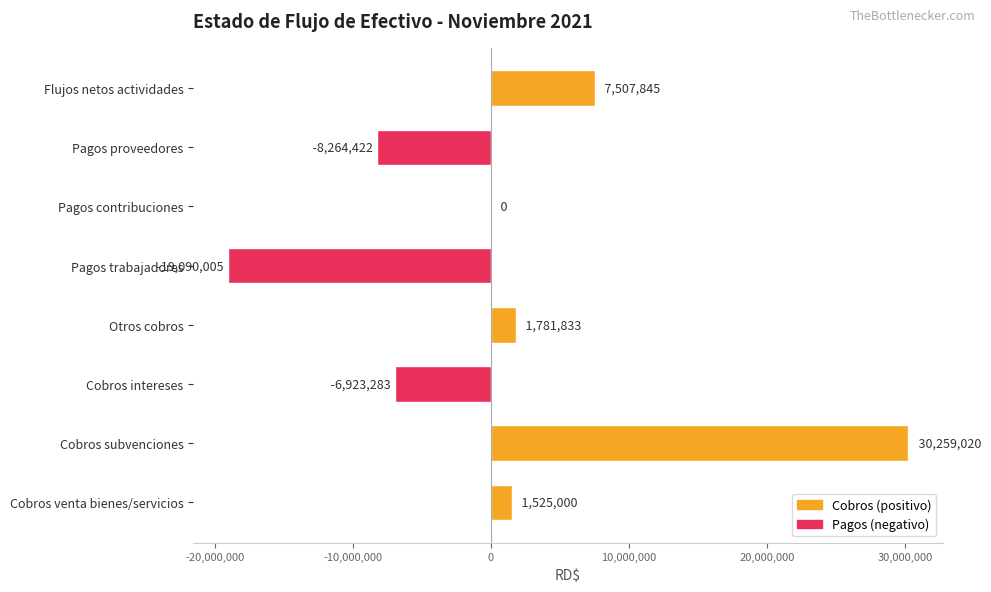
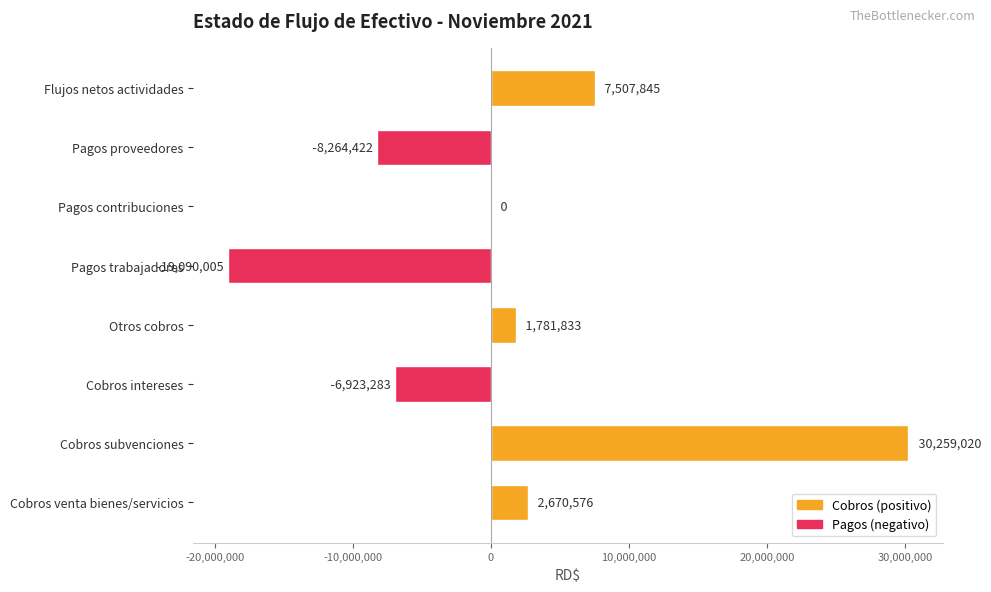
  {
    "Flujos netos actividades": "7,507,845",
    "Pagos proveedores": "-8,264,422",
    "Pagos contribuciones": "0",
    "Pagos trabajadores": "-19,090,005",
    "Otros cobros": "1,781,833",
    "Cobros intereses": "-6,923,283",
    "Cobros subvenciones": "30,259,020",
-   "Cobros venta bienes/servicios": "1,525,000"
+   "Cobros venta bienes/servicios": "2,670,576"
  }
